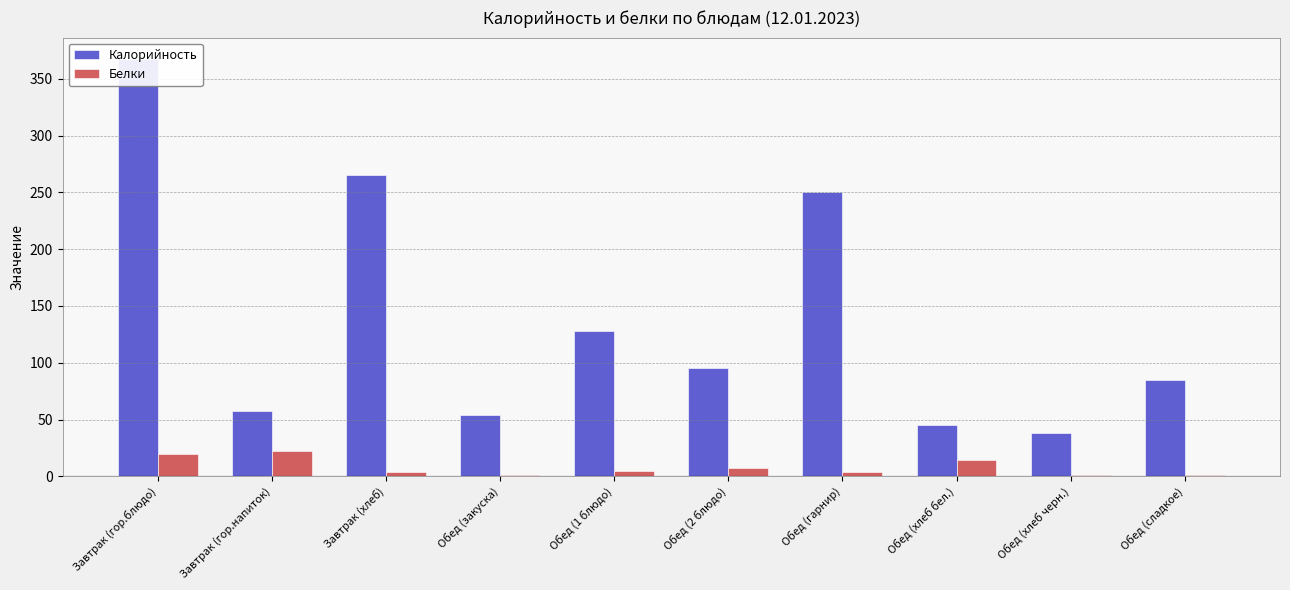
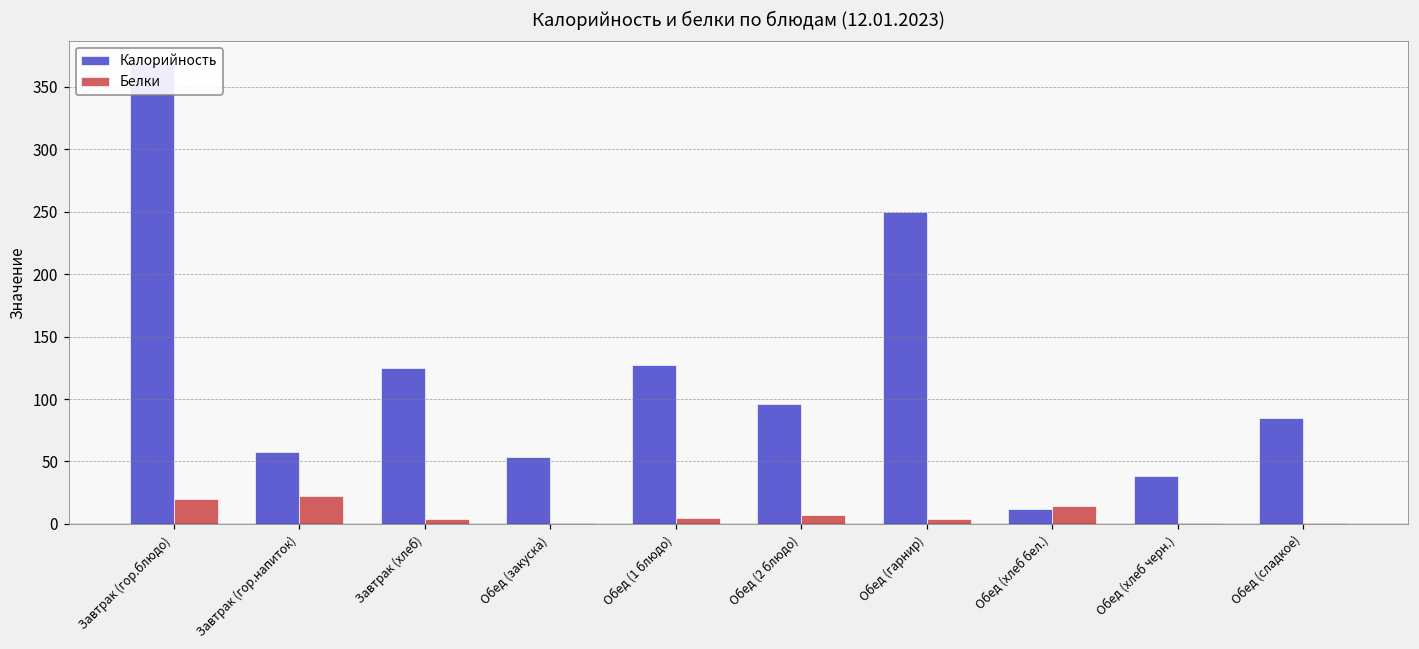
  {
    "Калорийность": {
      "Завтрак (гор.напиток)": 57,
-     "Завтрак (хлеб)": 266,
+     "Завтрак (хлеб)": 125,
      "Обед (закуска)": 54,
      "Обед (1 блюдо)": 128,
      "Обед (2 блюдо)": 96,
      "Обед (гарнир)": 250,
-     "Обед (хлеб бел.)": 45,
+     "Обед (хлеб бел.)": 12,
      "Обед (хлеб черн.)": 38,
      "Обед (сладкое)": 85
    },
    "Белки": {
      "Завтрак (гор.блюдо)": 20,
      "Завтрак (гор.напиток)": 23,
      "Завтрак (хлеб)": 4,
      "Обед (1 блюдо)": 5,
      "Обед (2 блюдо)": 7,
      "Обед (гарнир)": 4,
      "Обед (хлеб бел.)": 15
    }
  }
